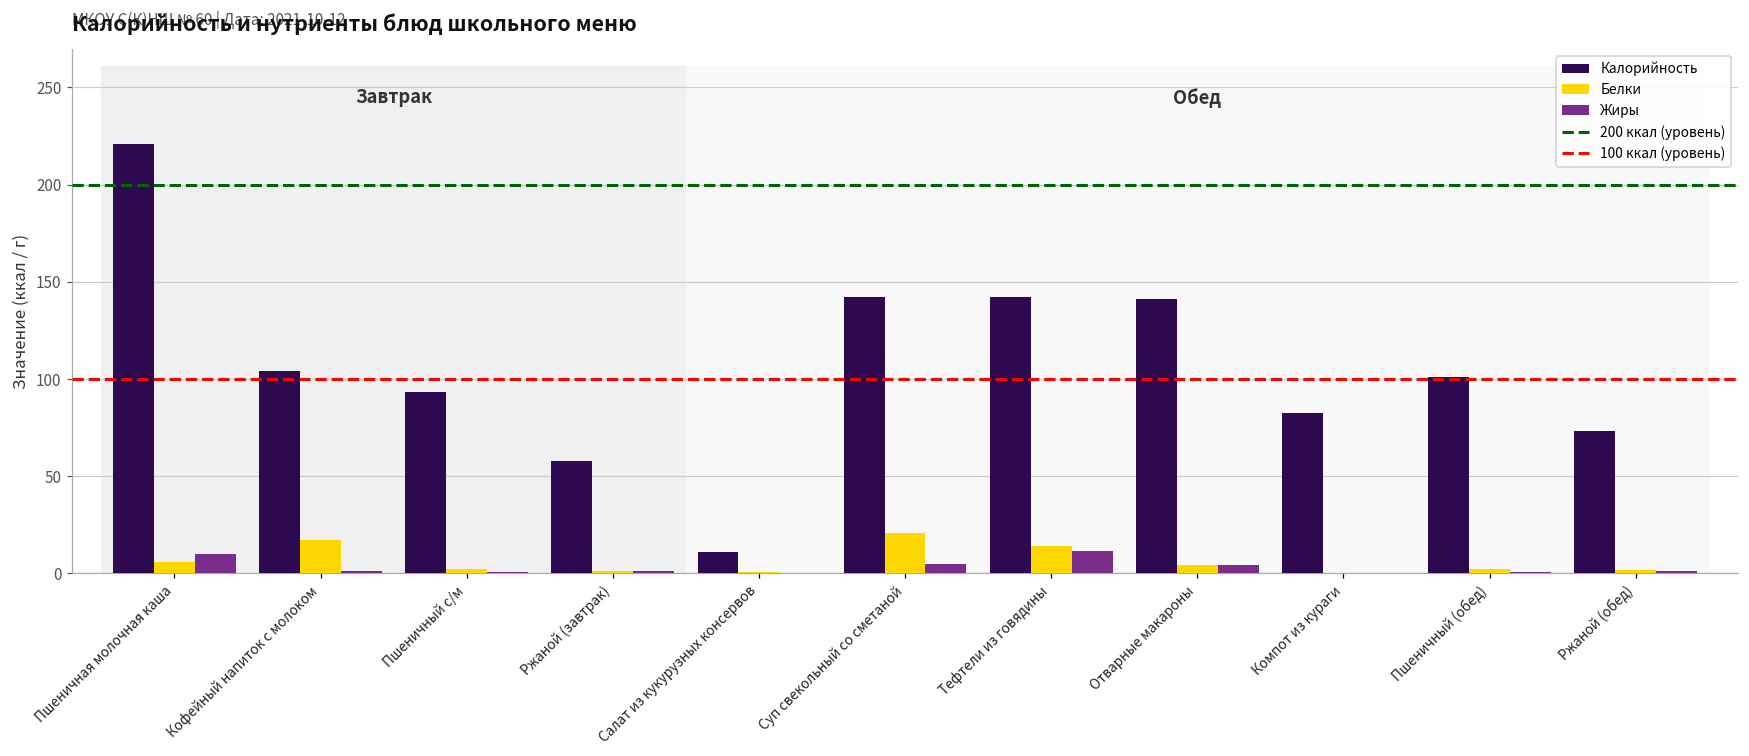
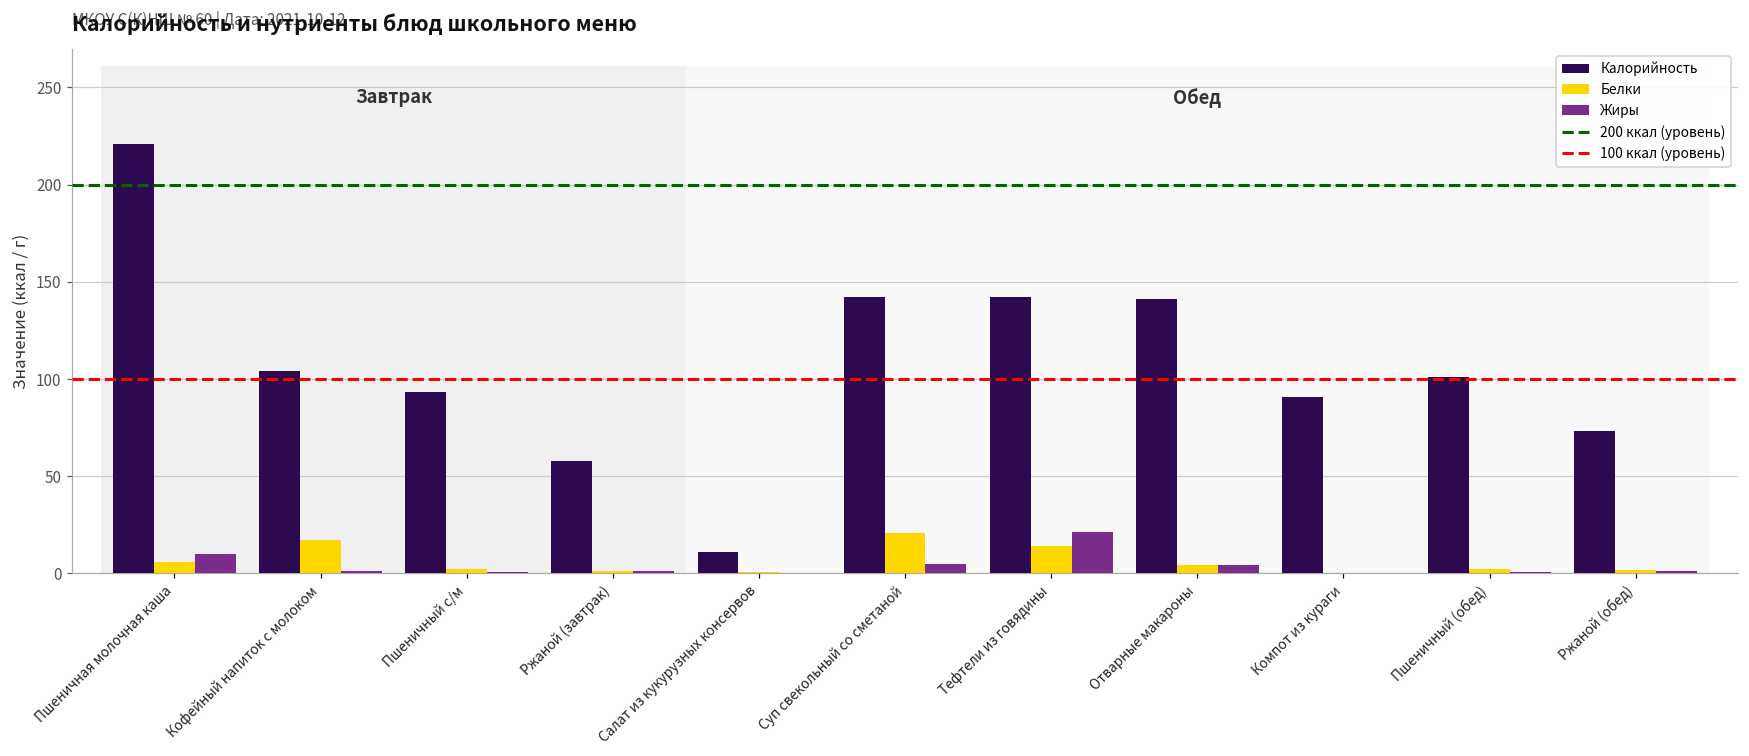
  {
    "Калорийность": {
      "Пшеничная молочная каша": 221,
      "Кофейный напиток с молоком": 104,
      "Пшеничный с/м": 93,
      "Ржаной (завтрак)": 58,
      "Салат из кукурузных консервов": 11,
      "Суп свекольный со сметаной": 142,
      "Тефтели из говядины": 142,
      "Отварные макароны": 141,
-     "Компот из кураги": 82,
+     "Компот из кураги": 91,
      "Пшеничный (обед)": 101,
      "Ржаной (обед)": 73
    },
    "Белки": {
      "Пшеничная молочная каша": 6,
      "Кофейный напиток с молоком": 17,
      "Пшеничный с/м": 2,
      "Суп свекольный со сметаной": 21,
      "Тефтели из говядины": 14,
      "Отварные макароны": 4,
      "Пшеничный (обед)": 2,
      "Ржаной (обед)": 2
    },
    "Жиры": {
      "Пшеничная молочная каша": 10,
      "Суп свекольный со сметаной": 5,
-     "Тефтели из говядины": 11,
+     "Тефтели из говядины": 21,
      "Отварные макароны": 4,
      "Компот из кураги": 0
    }
  }
